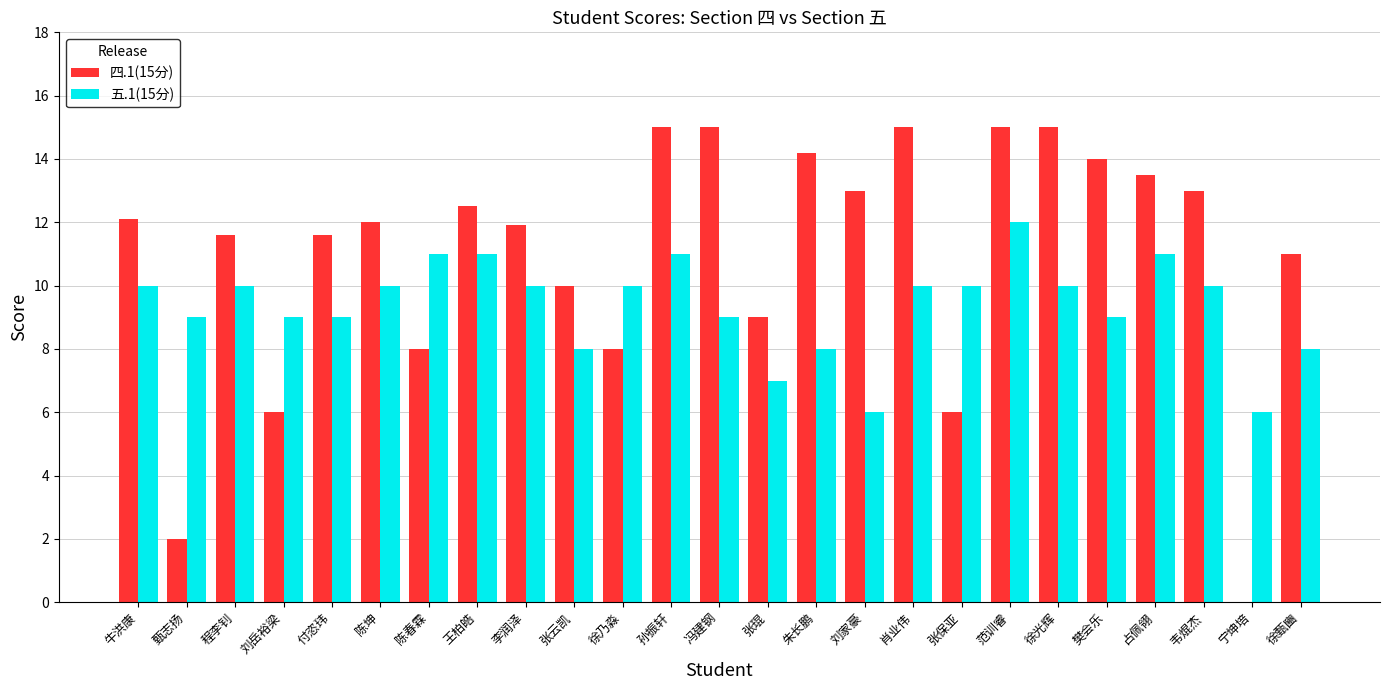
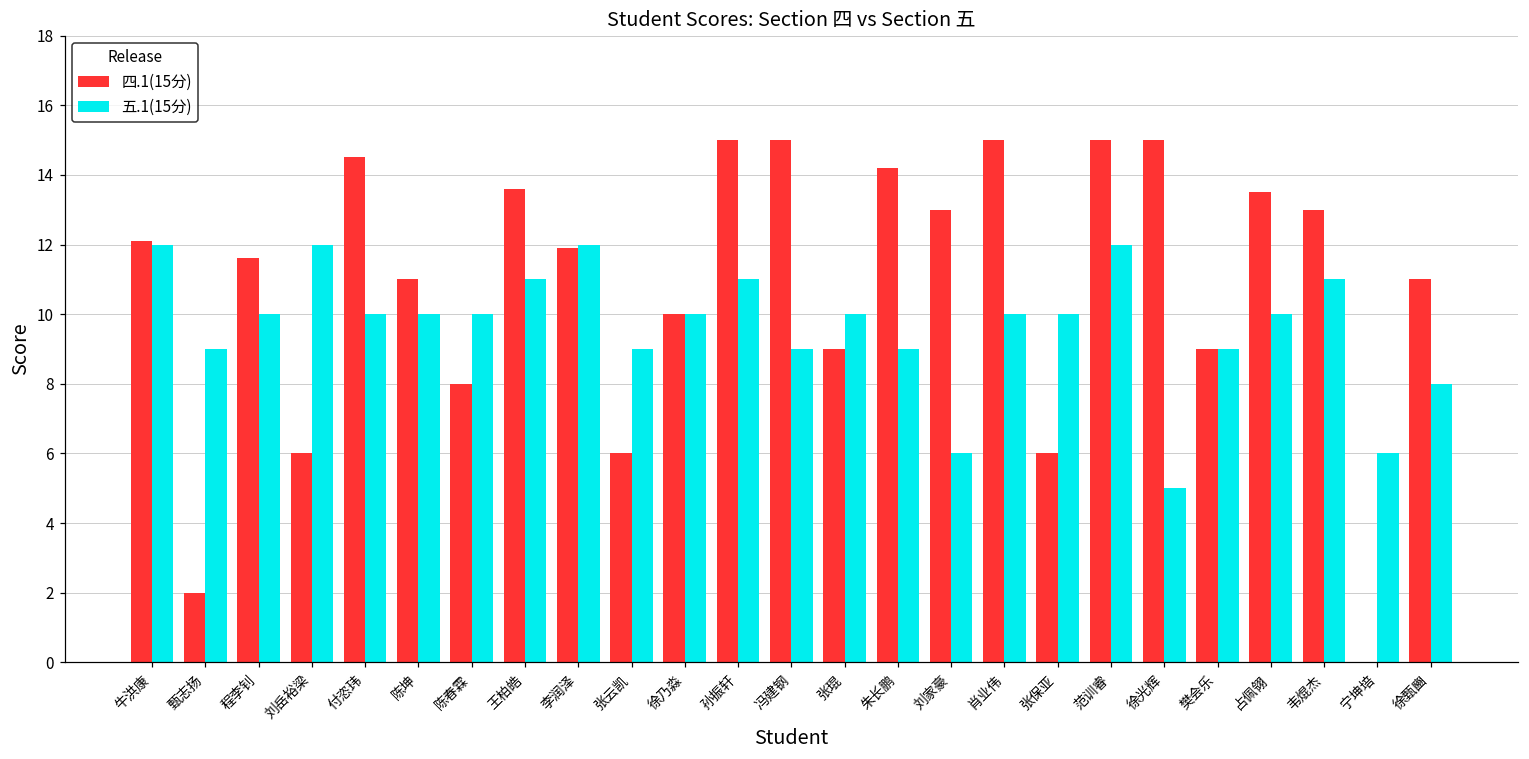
  {
    "四.1(15分)": {
      "牛洪康": 12.1,
      "甄志扬": 2.0,
      "程李钊": 11.6,
      "刘岳裕梁": 6.0,
-     "付恣玮": 11.6,
-     "陈坤": 12,
+     "付恣玮": 14.5,
+     "陈坤": 11,
      "陈春霖": 8.0,
-     "王柏皓": 12.5,
+     "王柏皓": 13.6,
      "李润泽": 11.9,
-     "张云凯": 10,
-     "徐乃淼": 8,
+     "张云凯": 6,
+     "徐乃淼": 10,
      "孙振轩": 15.0,
      "冯建钢": 15.0,
      "张琨": 9.0,
      "朱长鹏": 14.2,
      "刘家豪": 13.0,
      "肖业伟": 15.0,
      "张保亚": 6.0,
      "范训睿": 15.0,
      "徐光辉": 15.0,
-     "樊会乐": 14,
+     "樊会乐": 9,
      "占佩翎": 13.5,
      "韦焜杰": 13.0,
      "宁坤培": 0.0,
      "徐甄豳": 11.0
    },
    "五.1(15分)": {
-     "牛洪康": 10,
+     "牛洪康": 12,
      "甄志扬": 9,
      "程李钊": 10,
-     "刘岳裕梁": 9,
-     "付恣玮": 9,
+     "刘岳裕梁": 12,
+     "付恣玮": 10,
      "陈坤": 10,
-     "陈春霖": 11,
+     "陈春霖": 10,
      "王柏皓": 11,
-     "李润泽": 10,
-     "张云凯": 8,
+     "李润泽": 12,
+     "张云凯": 9,
      "徐乃淼": 10,
      "孙振轩": 11,
      "冯建钢": 9,
-     "张琨": 7,
-     "朱长鹏": 8,
+     "张琨": 10,
+     "朱长鹏": 9,
      "刘家豪": 6,
      "肖业伟": 10,
      "张保亚": 10,
      "范训睿": 12,
-     "徐光辉": 10,
+     "徐光辉": 5,
      "樊会乐": 9,
-     "占佩翎": 11,
-     "韦焜杰": 10,
+     "占佩翎": 10,
+     "韦焜杰": 11,
      "宁坤培": 6,
      "徐甄豳": 8
    }
  }
